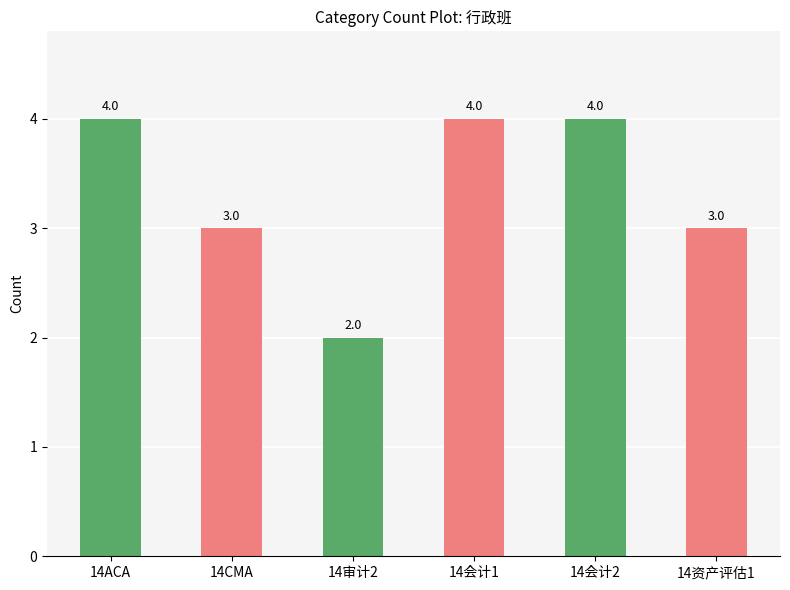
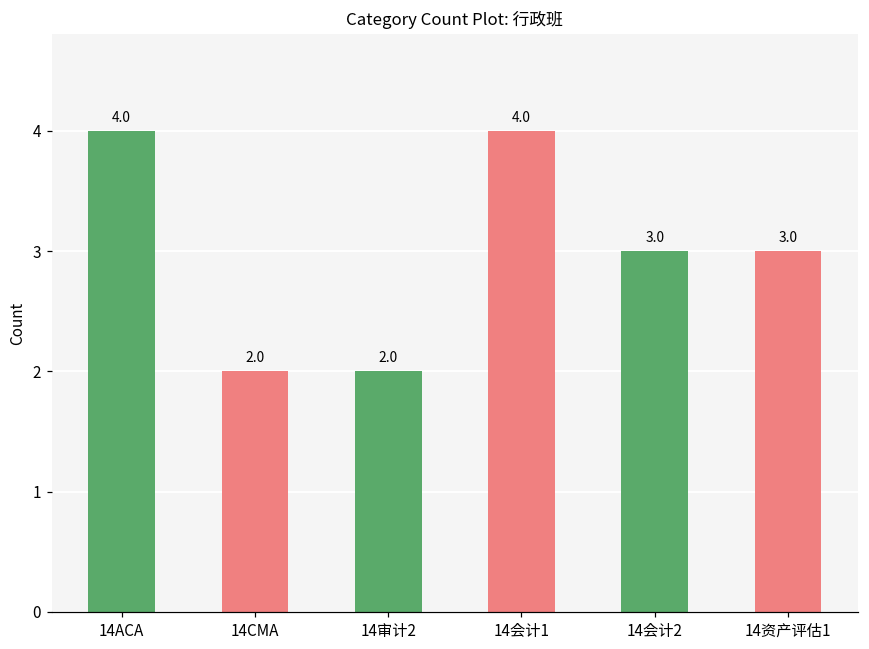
  {
    "14ACA": 4.0,
-   "14CMA": 3.0,
+   "14CMA": 2.0,
    "14审计2": 2.0,
    "14会计1": 4.0,
-   "14会计2": 4.0,
+   "14会计2": 3.0,
    "14资产评估1": 3.0
  }
